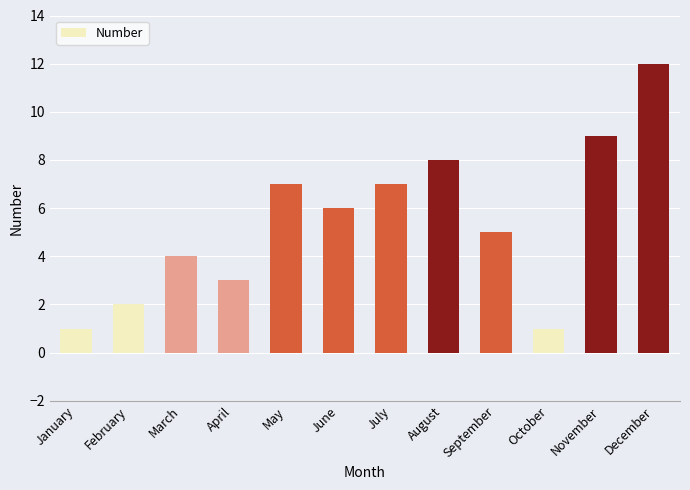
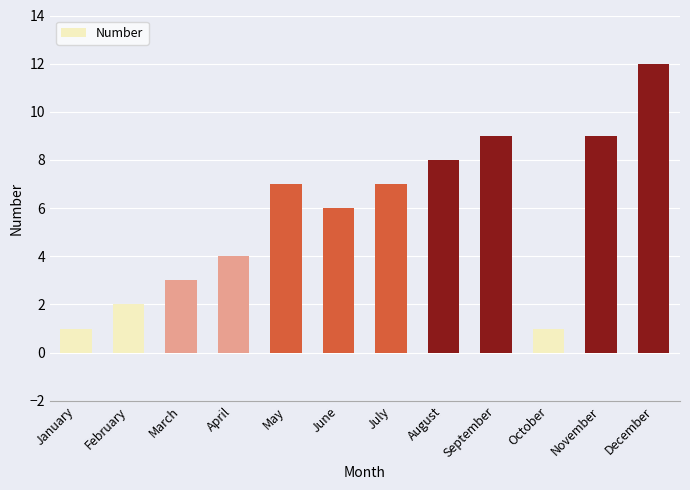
  {
    "January": 1,
    "February": 2,
-   "March": 4,
-   "April": 3,
+   "March": 3,
+   "April": 4,
    "May": 7,
    "June": 6,
    "July": 7,
    "August": 8,
-   "September": 5,
+   "September": 9,
    "October": 1,
    "November": 9,
    "December": 12
  }
